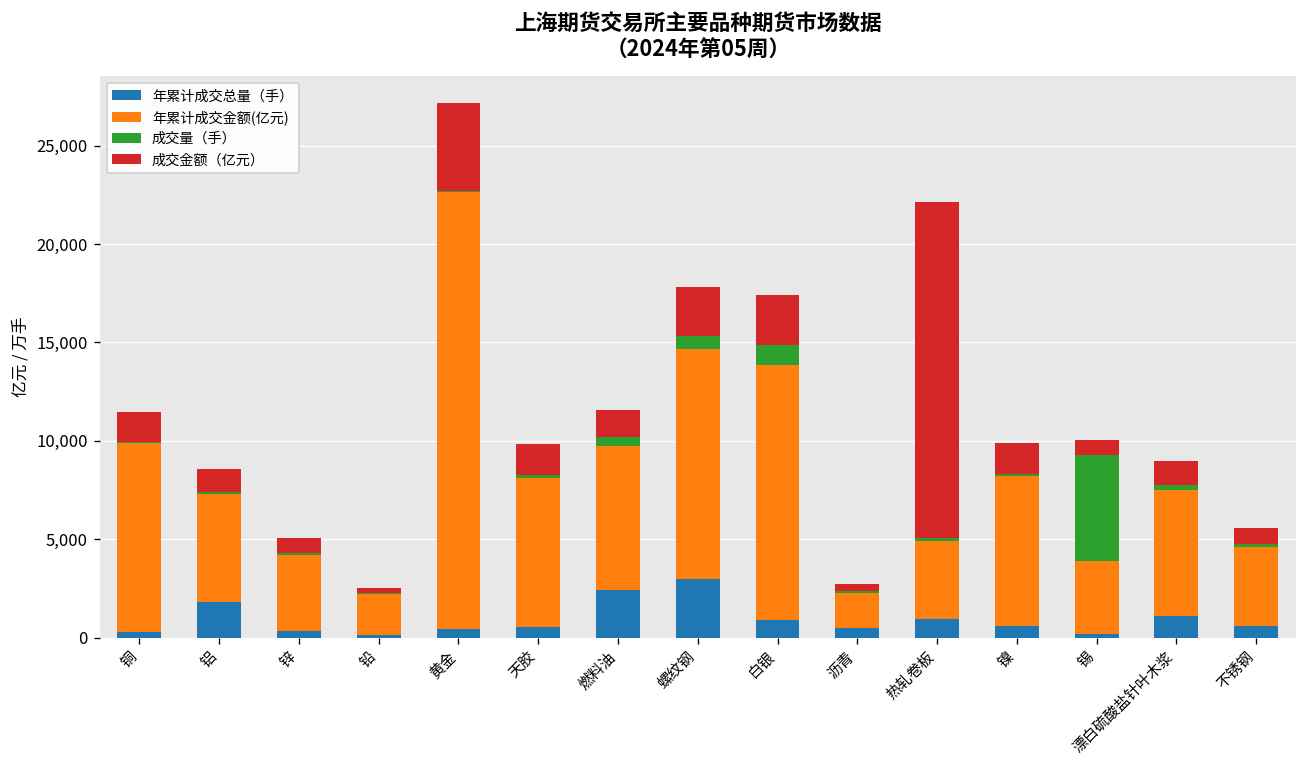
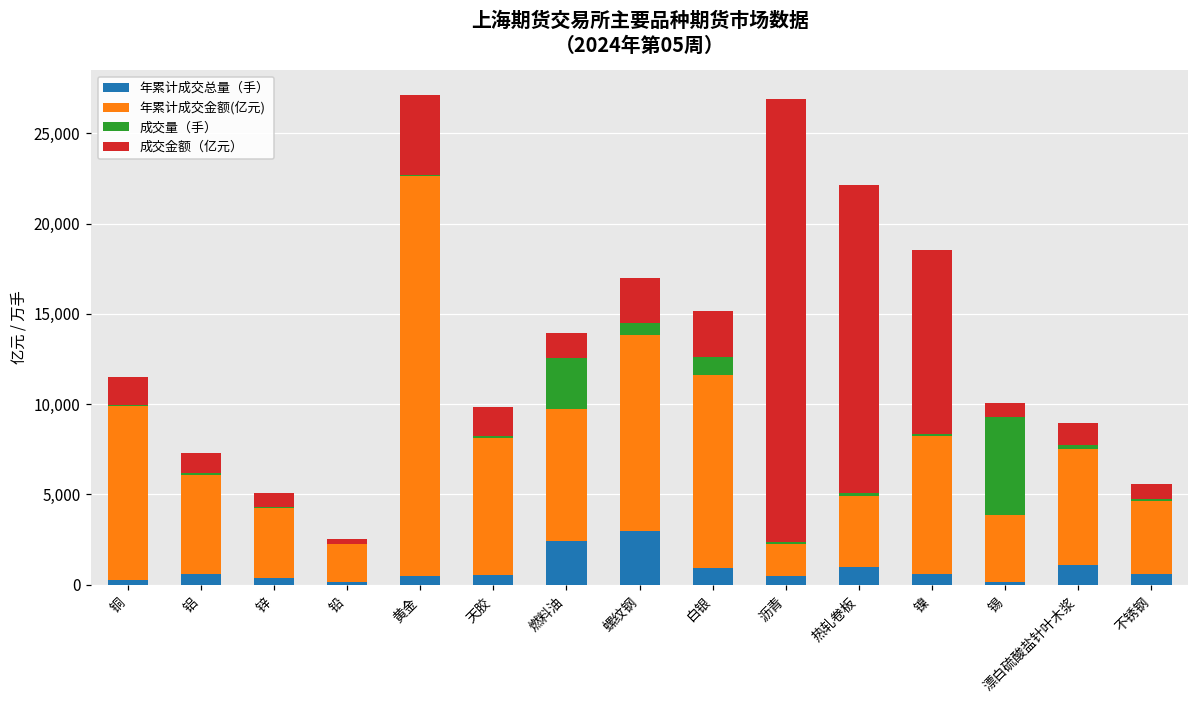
  {
    "年累计成交总量（手）": {
      "铜": "300",
-     "铝": "1,800",
+     "铝": "600",
      "锌": "400",
      "铅": "200",
      "黄金": "500",
      "天胶": "600",
      "燃料油": "2,400",
      "螺纹钢": "3,000",
      "白银": "900",
      "沥青": "500",
      "热轧卷板": "1,000",
      "镍": "600",
      "锡": "200",
      "漂白硫酸盐针叶木浆": "1,100",
      "不锈钢": "600"
    },
    "年累计成交金额(亿元)": {
      "铜": "9,600",
      "铝": "5,500",
      "锌": "3,900",
      "铅": "2,100",
      "黄金": "22,200",
      "天胶": "7,600",
      "燃料油": "7,300",
-     "螺纹钢": "11,700",
-     "白银": "12,900",
+     "螺纹钢": "10,900",
+     "白银": "10,700",
      "沥青": "1,800",
      "热轧卷板": "3,900",
      "镍": "7,600",
      "锡": "3,700",
      "漂白硫酸盐针叶木浆": "6,400",
      "不锈钢": "4,000"
    },
    "成交量（手）": {
-     "燃料油": "400",
+     "燃料油": "2,800",
      "螺纹钢": "600",
      "白银": "1,000",
      "热轧卷板": "200",
      "锡": "5,400",
      "漂白硫酸盐针叶木浆": "200"
    },
    "成交金额（亿元）": {
      "铜": "1,500",
      "铝": "1,100",
      "锌": "800",
      "铅": "200",
      "黄金": "4,400",
      "天胶": "1,600",
      "燃料油": "1,400",
      "螺纹钢": "2,500",
      "白银": "2,500",
-     "沥青": "400",
+     "沥青": "24,500",
      "热轧卷板": "17,000",
-     "镍": "1,600",
+     "镍": "10,200",
      "锡": "800",
      "漂白硫酸盐针叶木浆": "1,200",
      "不锈钢": "900"
    }
  }
